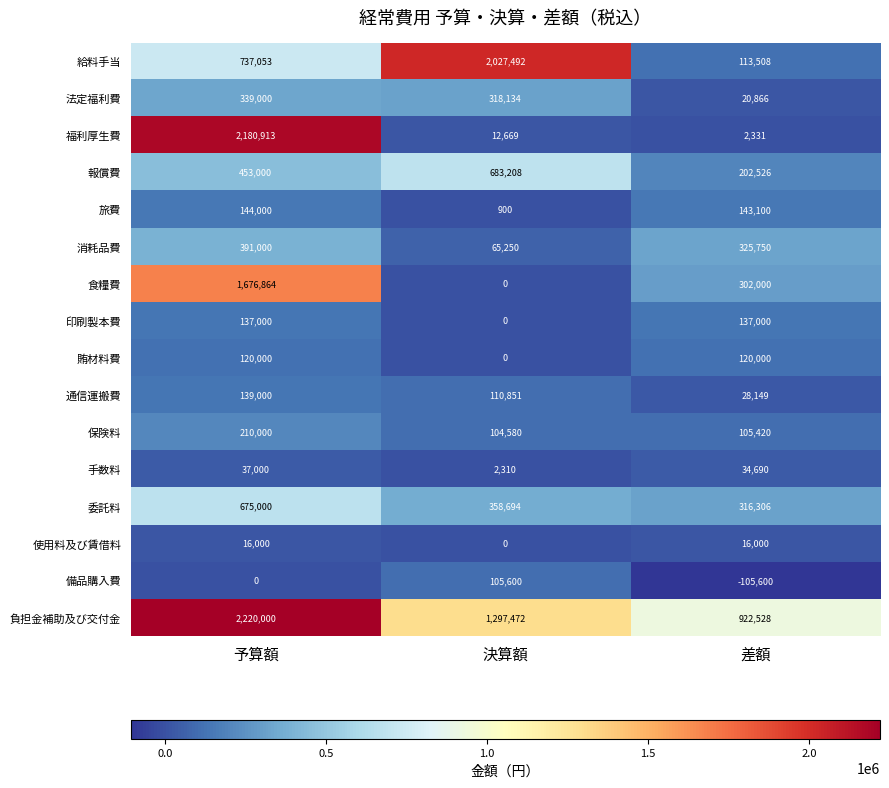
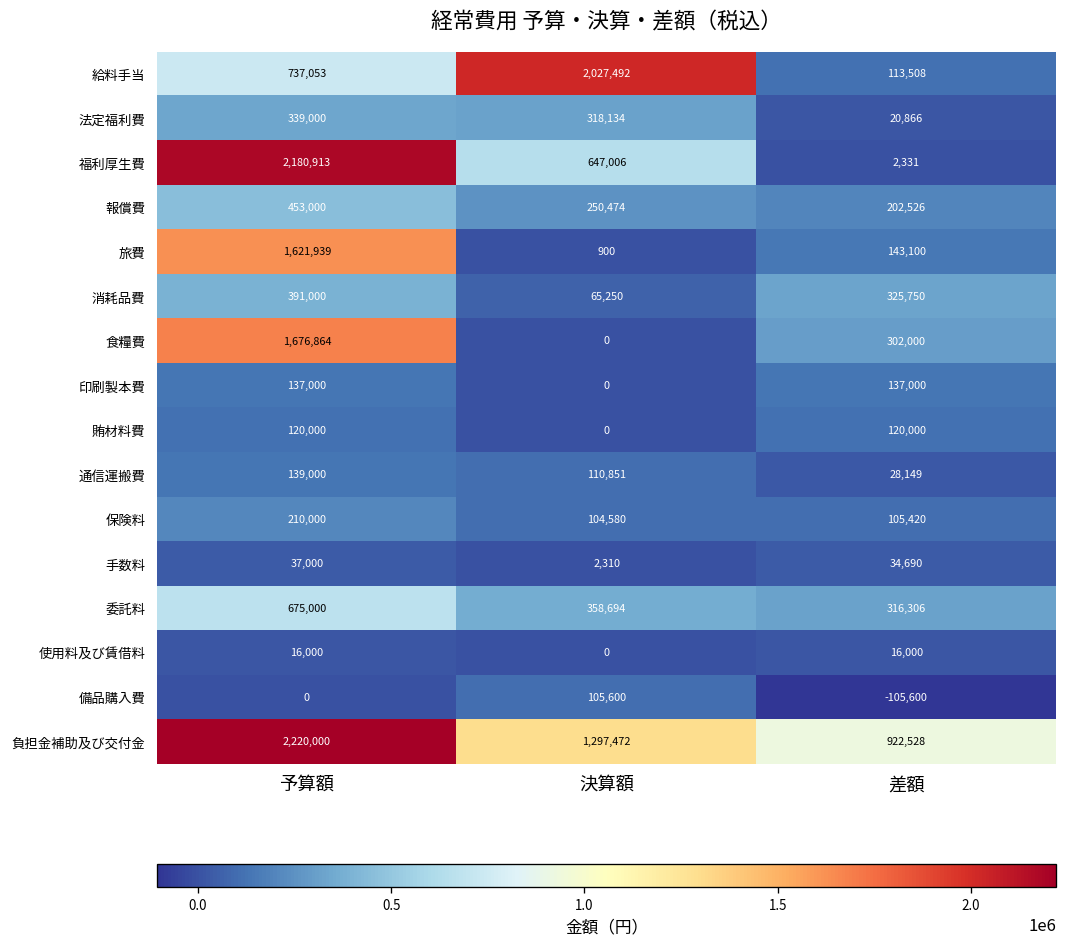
  {
    "給料手当": {
      "予算額": "737,053",
      "決算額": "2,027,492",
      "差額": "113,508"
    },
    "法定福利費": {
      "予算額": "339,000",
      "決算額": "318,134",
      "差額": "20,866"
    },
    "福利厚生費": {
      "予算額": "2,180,913",
-     "決算額": "12,669",
+     "決算額": "647,006",
      "差額": "2,331"
    },
    "報償費": {
      "予算額": "453,000",
-     "決算額": "683,208",
+     "決算額": "250,474",
      "差額": "202,526"
    },
    "旅費": {
-     "予算額": "144,000",
+     "予算額": "1,621,939",
      "決算額": "900",
      "差額": "143,100"
    },
    "消耗品費": {
      "予算額": "391,000",
      "決算額": "65,250",
      "差額": "325,750"
    },
    "食糧費": {
      "予算額": "1,676,864",
      "決算額": "0",
      "差額": "302,000"
    },
    "印刷製本費": {
      "予算額": "137,000",
      "決算額": "0",
      "差額": "137,000"
    },
    "賄材料費": {
      "予算額": "120,000",
      "決算額": "0",
      "差額": "120,000"
    },
    "通信運搬費": {
      "予算額": "139,000",
      "決算額": "110,851",
      "差額": "28,149"
    },
    "保険料": {
      "予算額": "210,000",
      "決算額": "104,580",
      "差額": "105,420"
    },
    "手数料": {
      "予算額": "37,000",
      "決算額": "2,310",
      "差額": "34,690"
    },
    "委託料": {
      "予算額": "675,000",
      "決算額": "358,694",
      "差額": "316,306"
    },
    "使用料及び賃借料": {
      "予算額": "16,000",
      "決算額": "0",
      "差額": "16,000"
    },
    "備品購入費": {
      "予算額": "0",
      "決算額": "105,600",
      "差額": "-105,600"
    },
    "負担金補助及び交付金": {
      "予算額": "2,220,000",
      "決算額": "1,297,472",
      "差額": "922,528"
    }
  }
